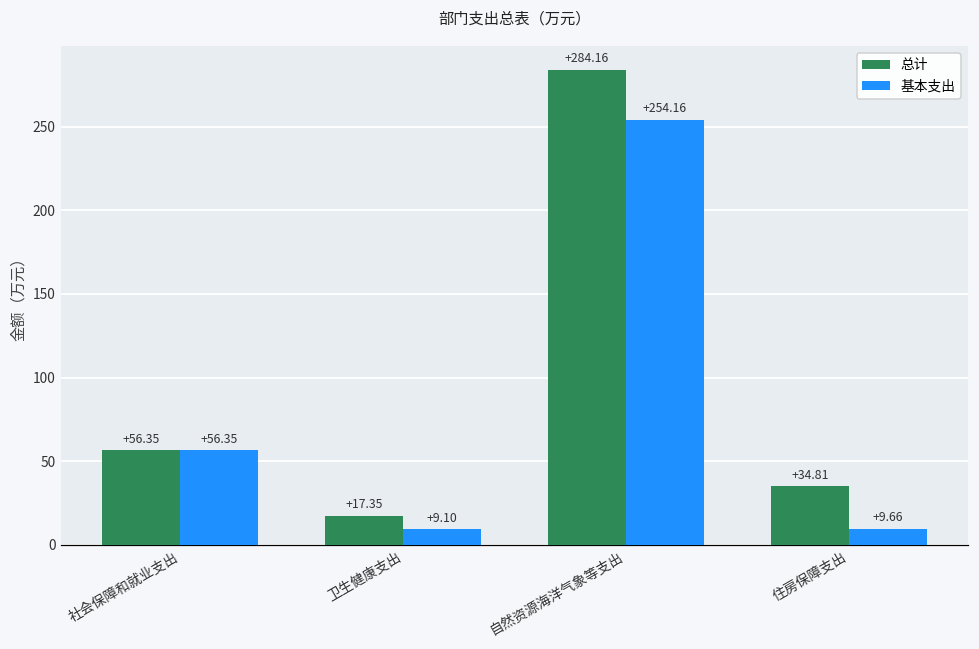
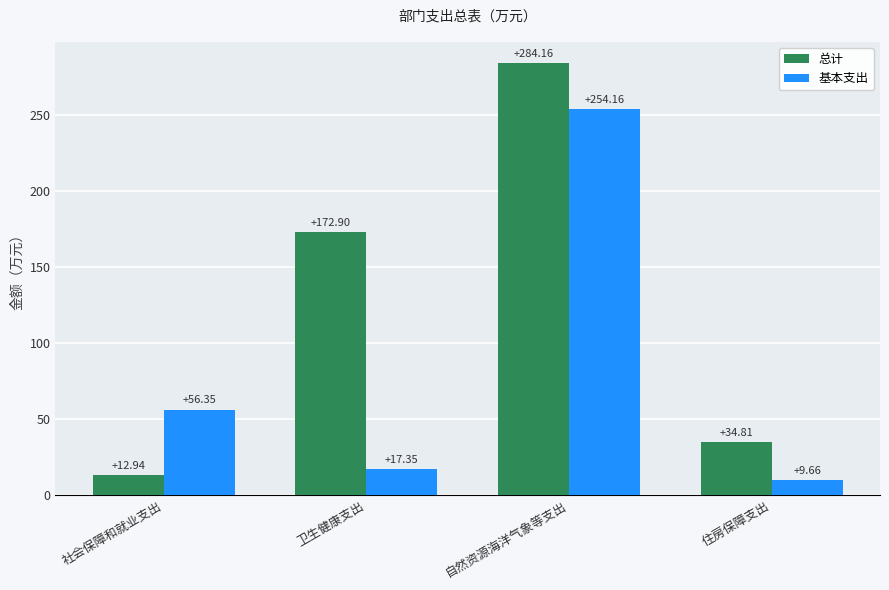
  {
    "总计": {
-     "社会保障和就业支出": "+56.35",
-     "卫生健康支出": "+17.35",
+     "社会保障和就业支出": "+12.94",
+     "卫生健康支出": "+172.90",
      "自然资源海洋气象等支出": "+284.16",
      "住房保障支出": "+34.81"
    },
    "基本支出": {
      "社会保障和就业支出": "+56.35",
-     "卫生健康支出": "+9.10",
+     "卫生健康支出": "+17.35",
      "自然资源海洋气象等支出": "+254.16",
      "住房保障支出": "+9.66"
    }
  }
